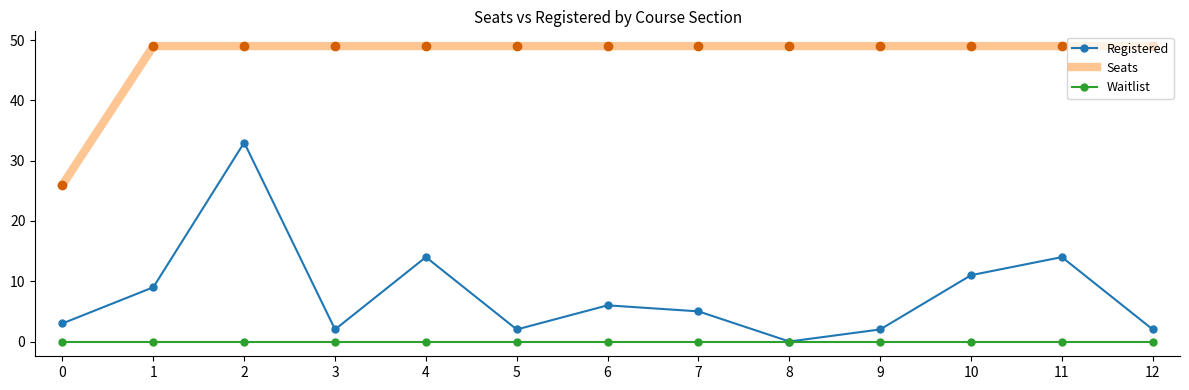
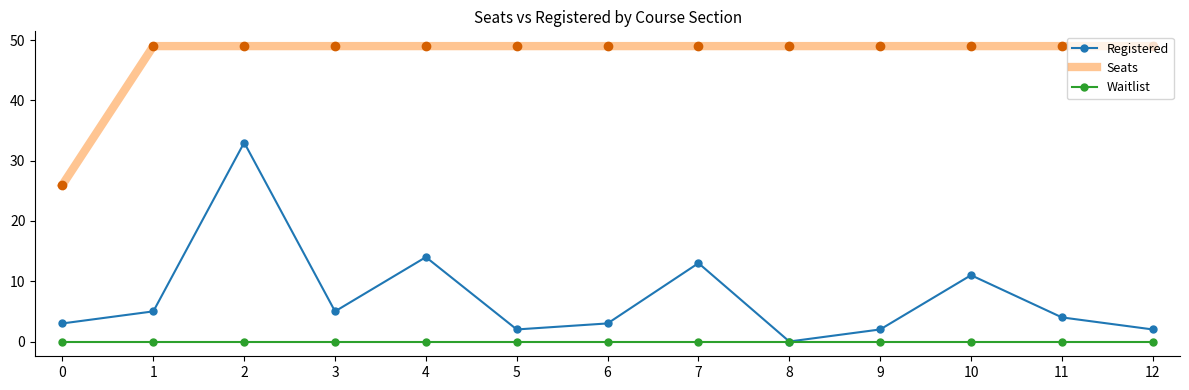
  {
    "Registered": {
      "0": 3,
-     "1": 9,
+     "1": 5,
      "2": 33,
-     "3": 2,
+     "3": 5,
      "4": 14,
      "5": 2,
-     "6": 6,
-     "7": 5,
+     "6": 3,
+     "7": 13,
      "9": 2,
      "10": 11,
-     "11": 14,
+     "11": 4,
      "12": 2
    },
    "Seats": {
      "0": 26,
      "1": 49,
      "2": 49,
      "3": 49,
      "4": 49,
      "5": 49,
      "6": 49,
      "7": 49,
      "8": 49,
      "9": 49,
      "10": 49,
      "11": 49
    },
    "Waitlist": {
      "0": 0,
      "1": 0,
      "2": 0,
      "3": 0,
      "4": 0,
      "5": 0,
      "6": 0,
      "7": 0,
      "9": 0,
      "10": 0,
      "11": 0,
      "12": 0
    }
  }
